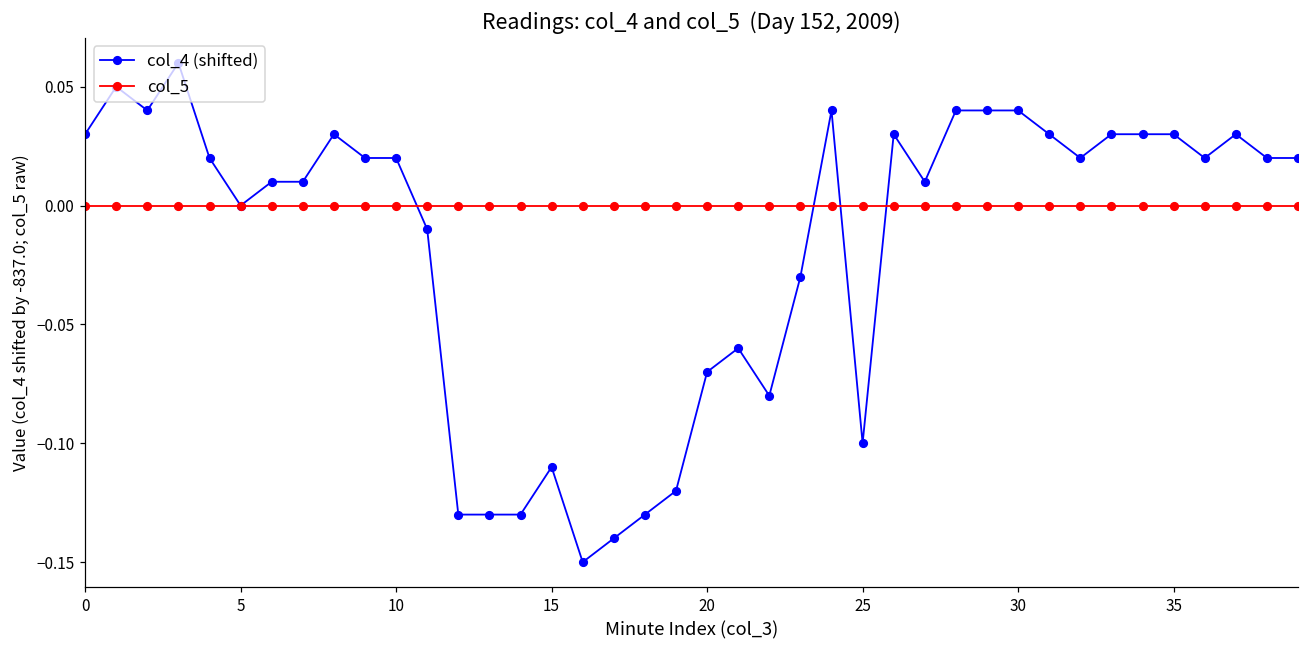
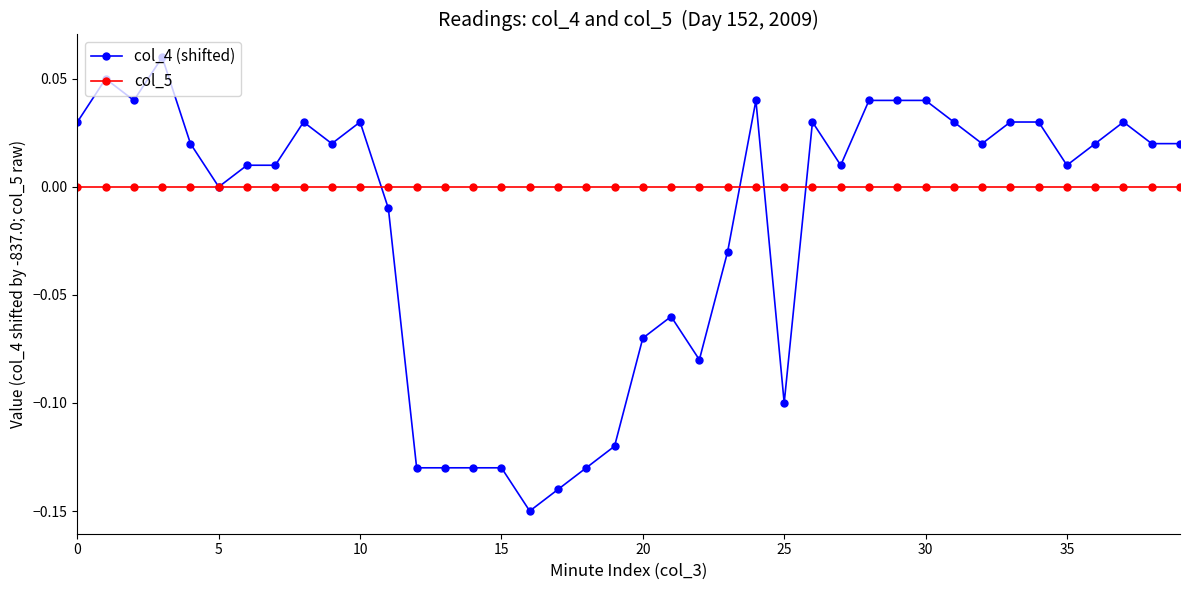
  {
    "col_4 (shifted)": {
      "0": 0.030,
-     "10": 0.020,
-     "15": -0.110,
+     "10": 0.030,
+     "15": -0.130,
      "20": -0.070,
      "25": -0.100,
      "30": 0.040,
-     "35": 0.030
+     "35": 0.010
    },
    "col_5": {
      "0": 0.000,
      "10": 0.000,
      "15": 0.000,
      "20": 0.000,
      "25": 0.000,
      "30": 0.000,
      "35": 0.000
    }
  }
